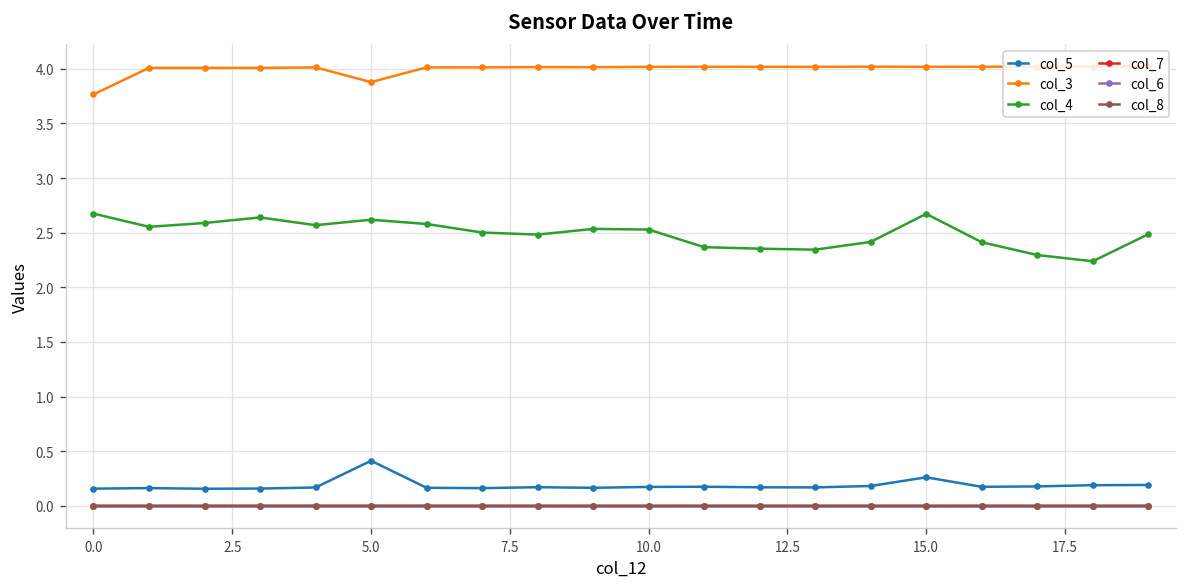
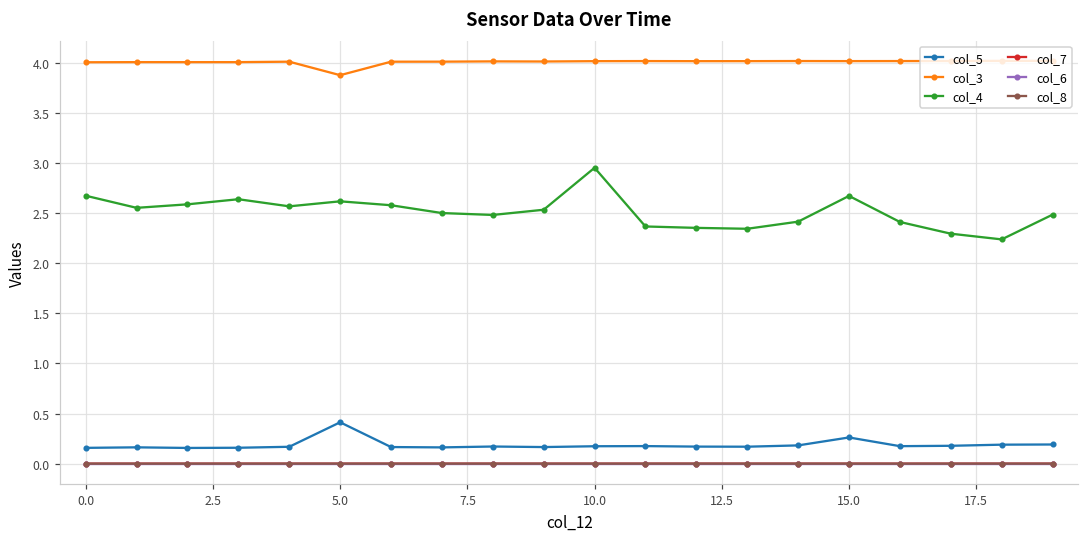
  {
    "col_5": {
      "0.0": 0.2,
      "5.0": 0.4,
      "10.0": 0.2,
      "15.0": 0.3
    },
    "col_3": {
-     "0.0": 3.8,
+     "0.0": 4.0,
      "5.0": 3.9,
      "10.0": 4.0,
      "15.0": 4.0
    },
    "col_4": {
      "0.0": 2.7,
      "5.0": 2.6,
-     "10.0": 2.5,
+     "10.0": 3.0,
      "15.0": 2.7
    },
    "col_8": {
      "0.0": 0.0,
      "5.0": 0.0,
      "10.0": 0.0,
      "15.0": 0.0
    }
  }
